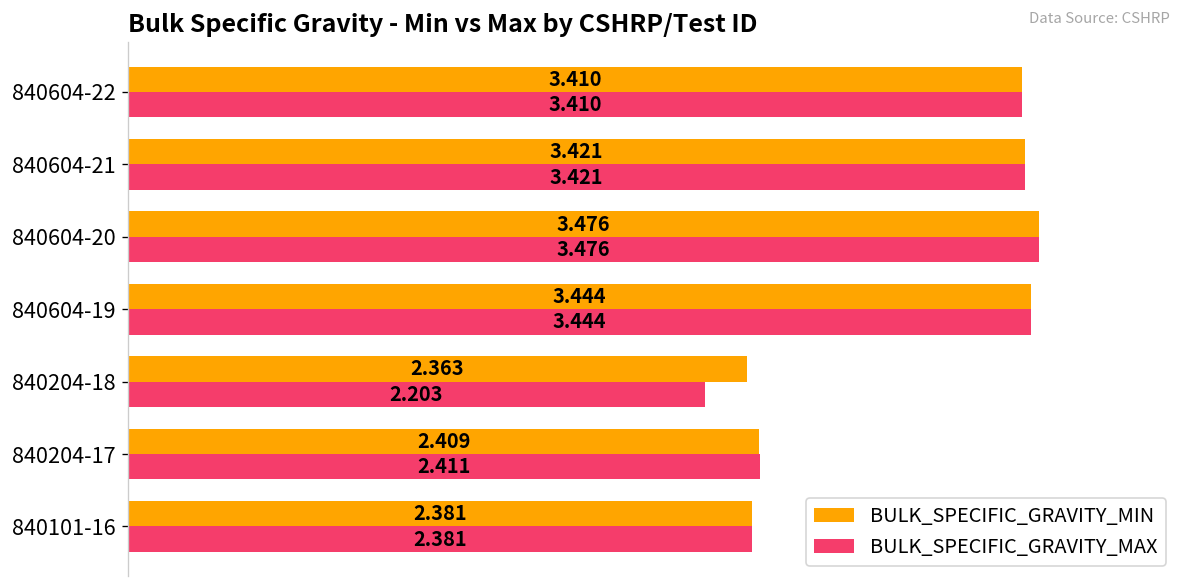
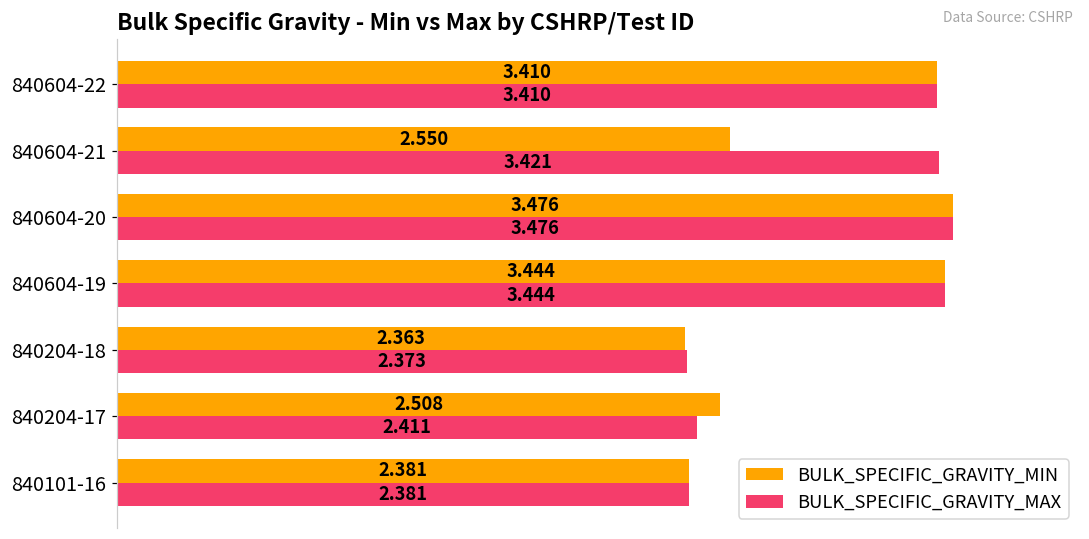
  {
    "BULK_SPECIFIC_GRAVITY_MIN": {
      "840604-22": 3.410,
-     "840604-21": 3.421,
+     "840604-21": 2.550,
      "840604-20": 3.476,
      "840604-19": 3.444,
      "840204-18": 2.363,
-     "840204-17": 2.409,
+     "840204-17": 2.508,
      "840101-16": 2.381
    },
    "BULK_SPECIFIC_GRAVITY_MAX": {
      "840604-22": 3.410,
      "840604-21": 3.421,
      "840604-20": 3.476,
      "840604-19": 3.444,
-     "840204-18": 2.203,
+     "840204-18": 2.373,
      "840204-17": 2.411,
      "840101-16": 2.381
    }
  }
